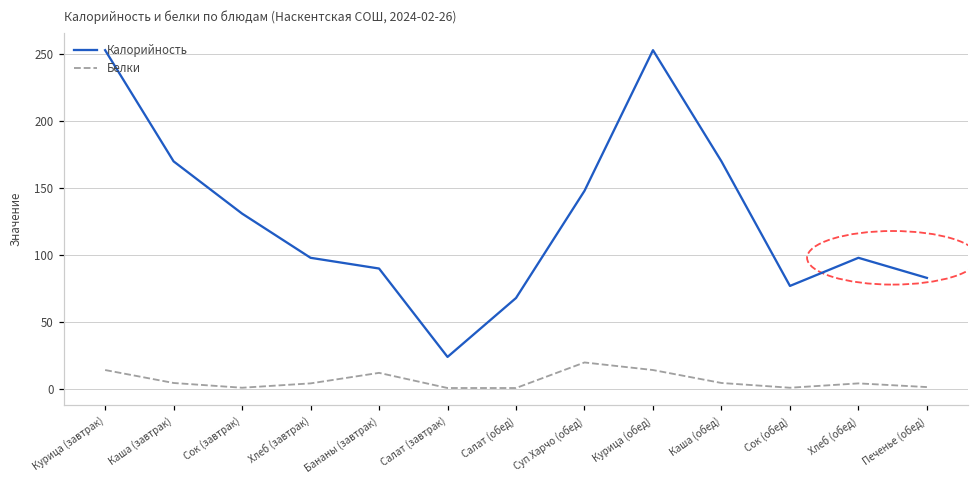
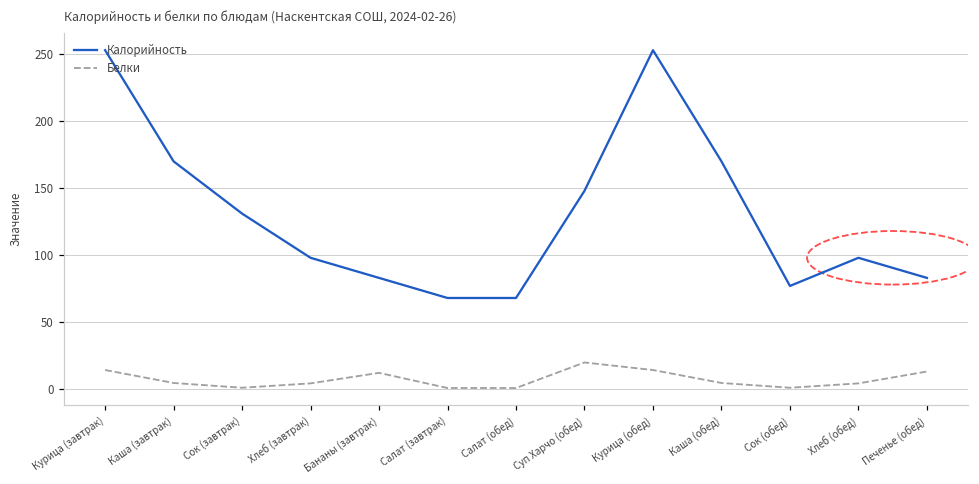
  {
    "Калорийность": {
      "Курица (завтрак)": 253,
      "Каша (завтрак)": 170,
      "Сок (завтрак)": 131,
      "Хлеб (завтрак)": 98,
-     "Бананы (завтрак)": 90,
-     "Салат (завтрак)": 24,
+     "Бананы (завтрак)": 83,
+     "Салат (завтрак)": 68,
      "Салат (обед)": 68,
      "Суп Харчо (обед)": 148,
      "Курица (обед)": 253,
      "Каша (обед)": 170,
      "Сок (обед)": 77,
      "Хлеб (обед)": 98,
      "Печенье (обед)": 83
    },
    "Белки": {
      "Курица (завтрак)": 14,
      "Каша (завтрак)": 5,
      "Сок (завтрак)": 1,
      "Хлеб (завтрак)": 4,
      "Бананы (завтрак)": 12,
      "Салат (завтрак)": 1,
      "Салат (обед)": 1,
      "Суп Харчо (обед)": 20,
      "Курица (обед)": 14,
      "Каша (обед)": 5,
      "Сок (обед)": 1,
      "Хлеб (обед)": 4,
-     "Печенье (обед)": 2
+     "Печенье (обед)": 13
    }
  }
